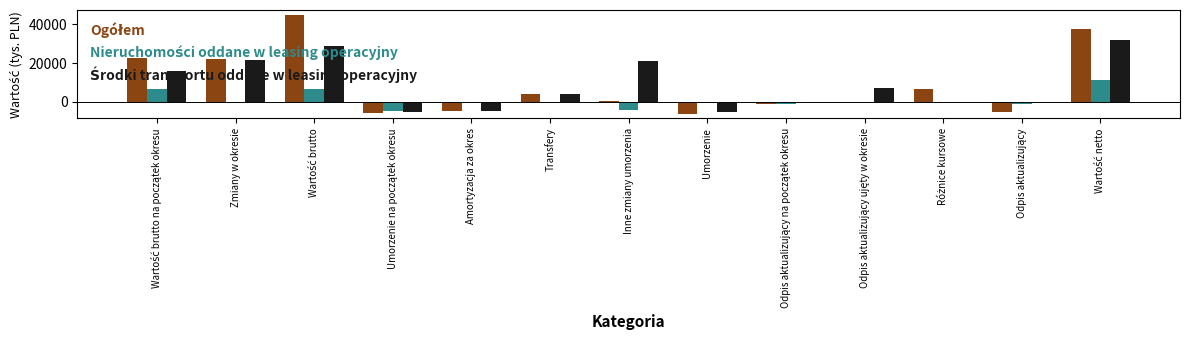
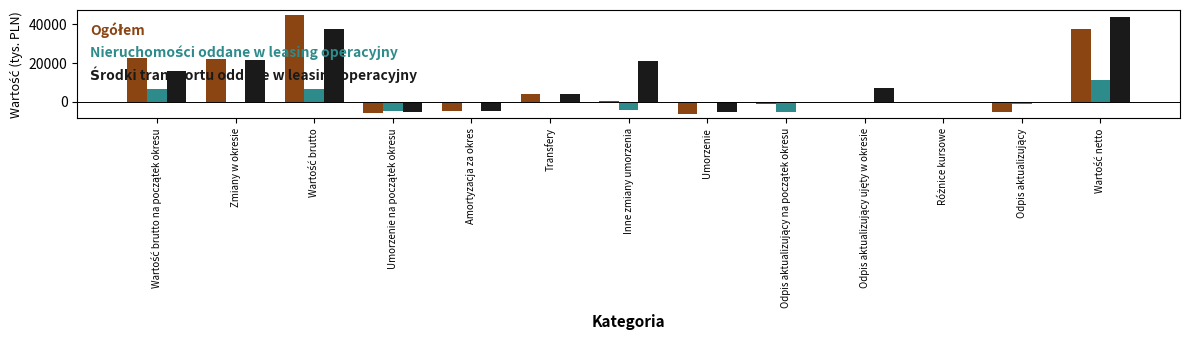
  {
    "Ogółem": {
      "Wartość brutto na początek okresu": 23000,
      "Zmiany w okresie": 22000,
      "Wartość brutto": 45000,
      "Umorzenie na początek okresu": -6000,
      "Amortyzacja za okres": -5000,
      "Transfery": 4000,
      "Umorzenie": -6000,
      "Odpis aktualizujący ujęty w okresie": 0,
-     "Różnice kursowe": 7000,
+     "Różnice kursowe": 0,
      "Odpis aktualizujący": -5000,
      "Wartość netto": 38000
    },
    "Nieruchomości oddane w leasing operacyjny": {
      "Wartość brutto na początek okresu": 7000,
      "Wartość brutto": 7000,
      "Umorzenie na początek okresu": -5000,
      "Transfery": 0,
      "Inne zmiany umorzenia": -4000,
-     "Odpis aktualizujący na początek okresu": -1000,
+     "Odpis aktualizujący na początek okresu": -5000,
      "Odpis aktualizujący ujęty w okresie": 0,
      "Wartość netto": 11000
    },
    "Środki transportu oddane w leasing operacyjny": {
      "Wartość brutto na początek okresu": 16000,
      "Zmiany w okresie": 22000,
-     "Wartość brutto": 29000,
+     "Wartość brutto": 37000,
      "Umorzenie na początek okresu": -5000,
      "Amortyzacja za okres": -4000,
      "Transfery": 4000,
      "Inne zmiany umorzenia": 21000,
      "Umorzenie": -5000,
      "Odpis aktualizujący na początek okresu": 0,
      "Odpis aktualizujący ujęty w okresie": 7000,
      "Różnice kursowe": 0,
      "Odpis aktualizujący": 0,
-     "Wartość netto": 32000
+     "Wartość netto": 44000
    }
  }
